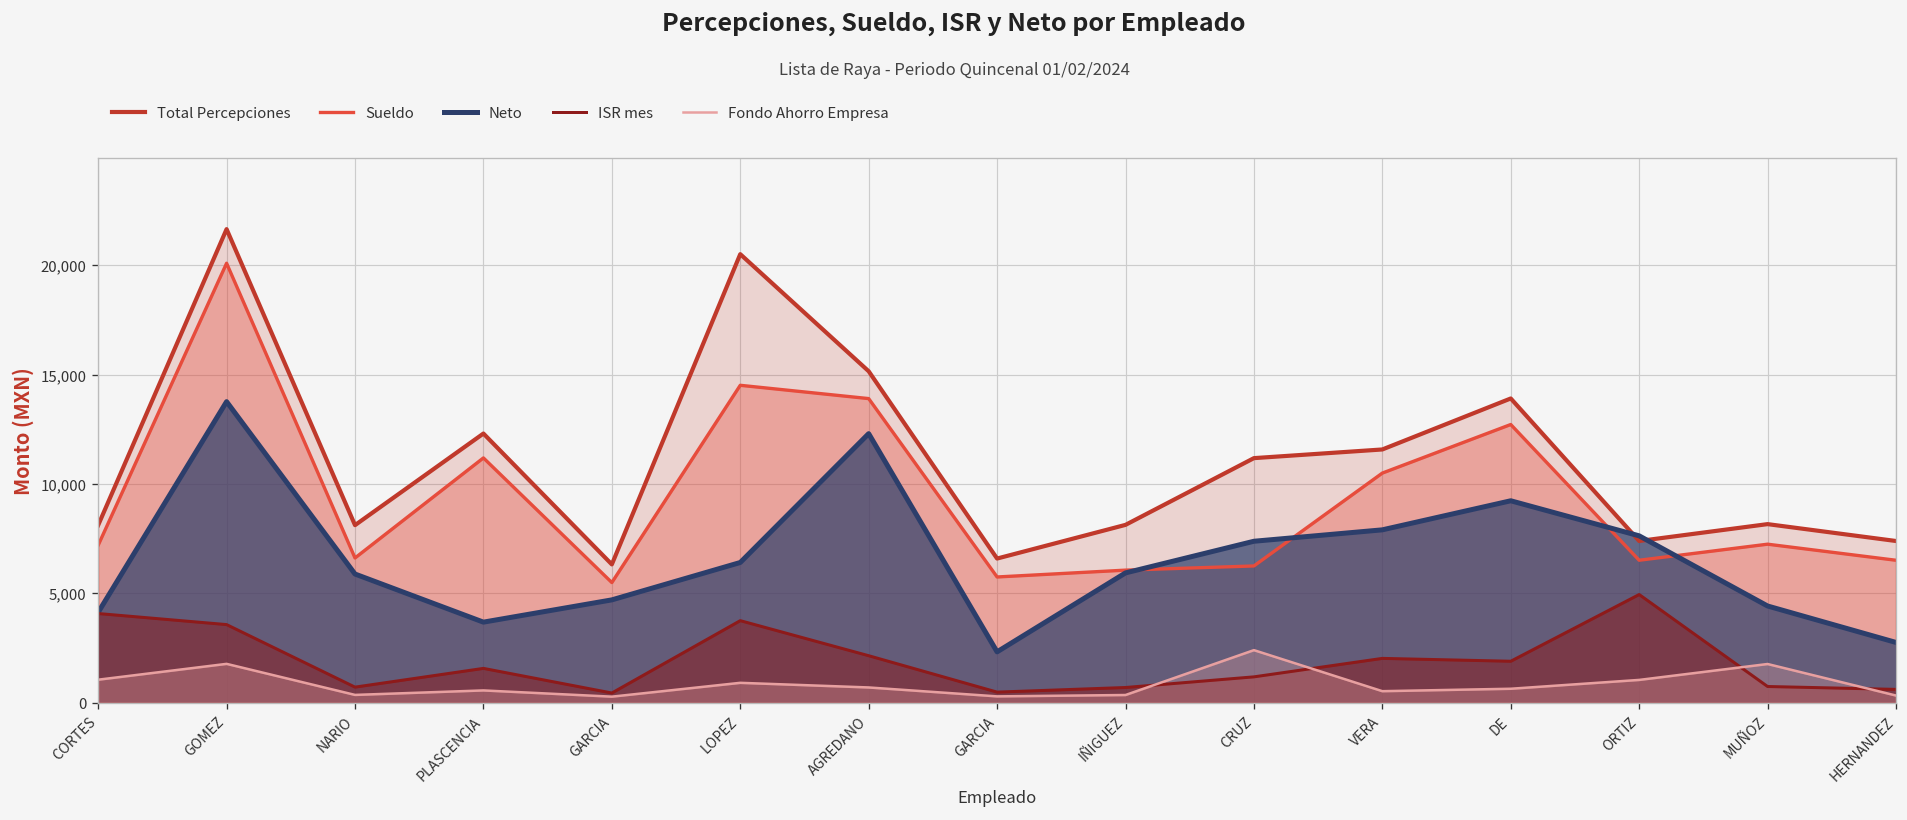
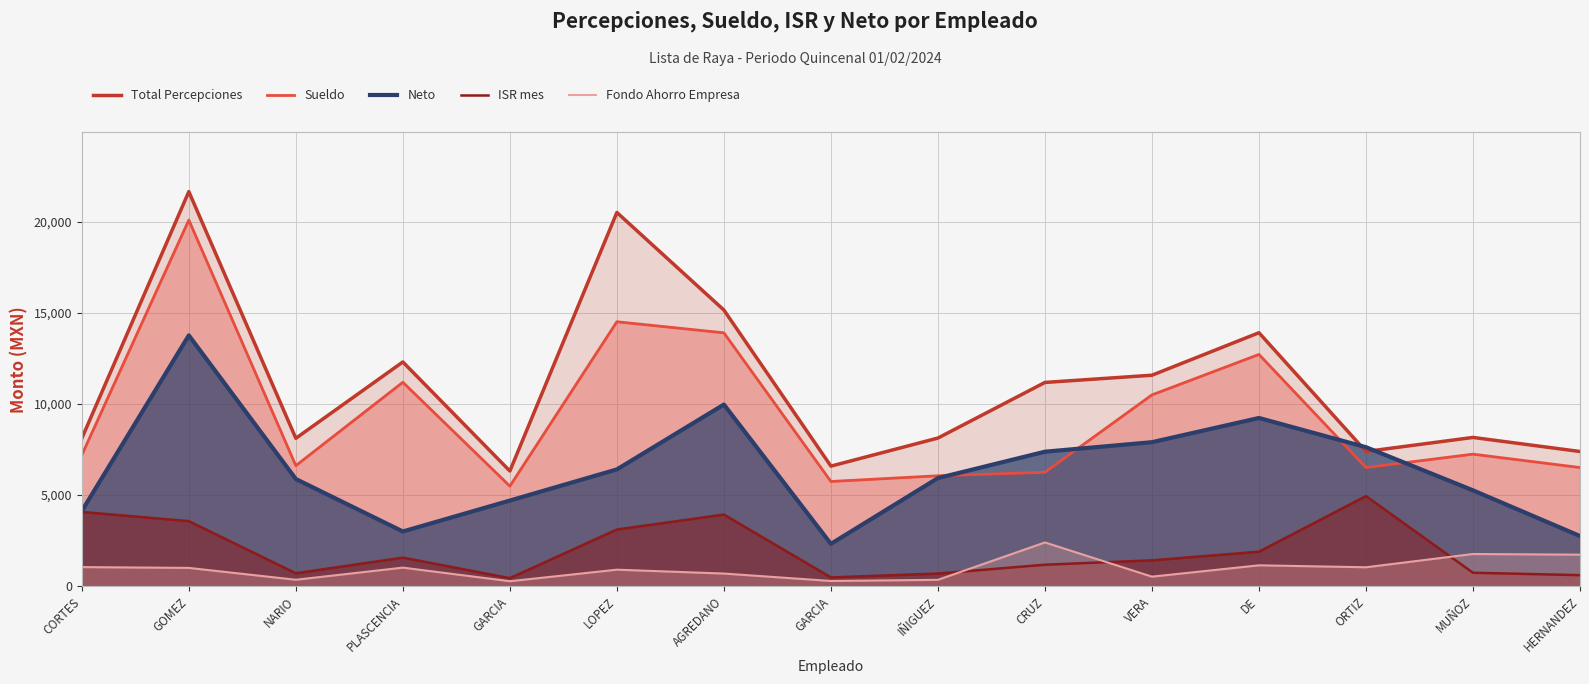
  {
    "Neto": {
      "GOMEZ": "13,800",
      "NARIO": "5,900",
-     "PLASCENCIA": "3,700",
+     "PLASCENCIA": "3,000",
      "LOPEZ": "6,400",
-     "AGREDANO": "12,300",
+     "AGREDANO": "10,000",
      "CRUZ": "7,400",
      "VERA": "7,900",
      "DE": "9,200",
      "ORTIZ": "7,600",
-     "MUÑOZ": "4,400",
+     "MUÑOZ": "5,300",
      "HERNANDEZ": "2,800"
    },
    "ISR mes": {
      "GOMEZ": "3,600",
      "NARIO": "700",
      "PLASCENCIA": "1,600",
-     "LOPEZ": "3,700",
-     "AGREDANO": "2,100",
+     "LOPEZ": "3,100",
+     "AGREDANO": "3,900",
      "IÑIGUEZ": "700",
      "CRUZ": "1,200",
-     "VERA": "2,000",
+     "VERA": "1,400",
      "DE": "1,900",
      "ORTIZ": "4,900",
      "MUÑOZ": "700",
      "HERNANDEZ": "600"
    },
    "Fondo Ahorro Empresa": {
      "CORTES": "1,000",
-     "GOMEZ": "1,800",
+     "GOMEZ": "1,000",
      "NARIO": "400",
-     "PLASCENCIA": "600",
+     "PLASCENCIA": "1,000",
      "LOPEZ": "900",
      "AGREDANO": "700",
      "IÑIGUEZ": "300",
      "CRUZ": "2,400",
      "VERA": "500",
-     "DE": "600",
+     "DE": "1,100",
      "ORTIZ": "1,000",
      "MUÑOZ": "1,800",
-     "HERNANDEZ": "300"
+     "HERNANDEZ": "1,700"
    }
  }
